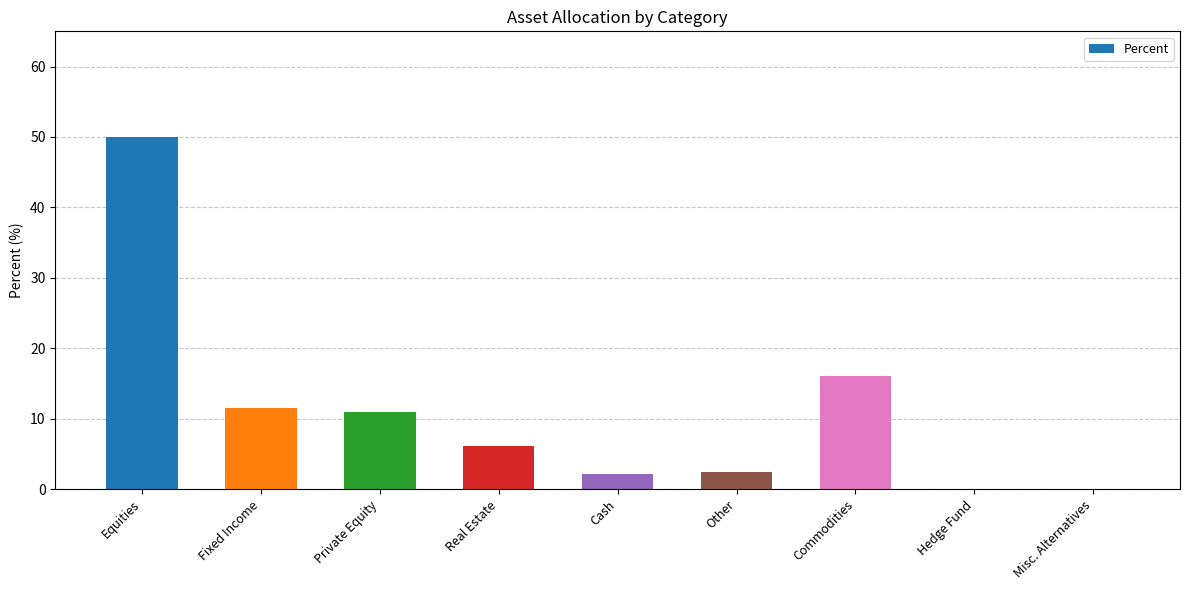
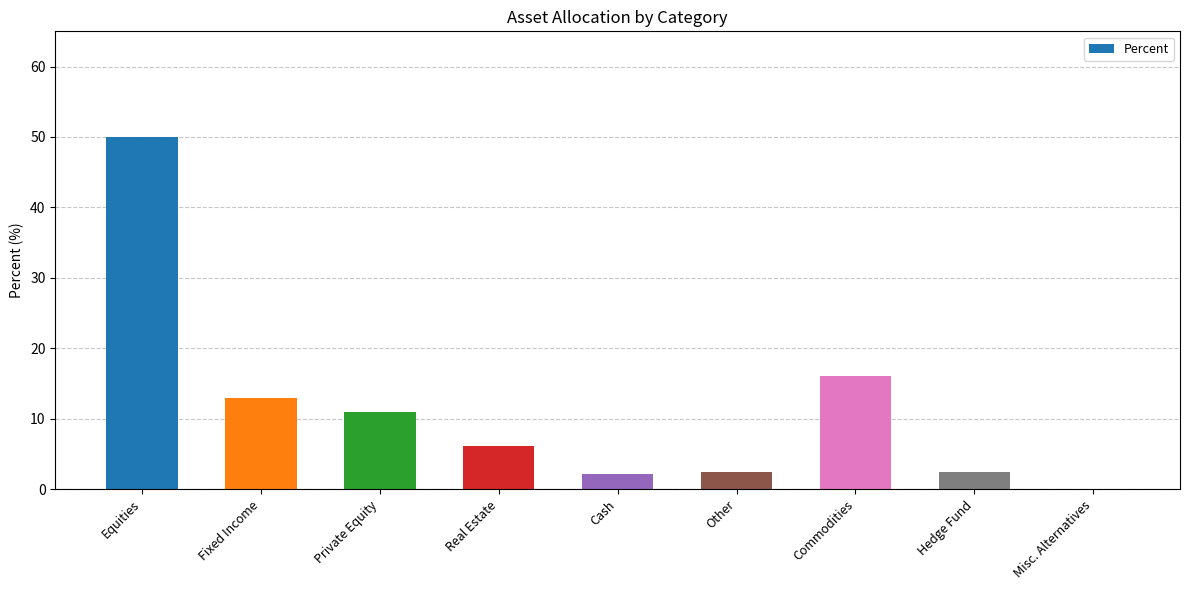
  {
    "Equities": 50,
-   "Fixed Income": 12,
+   "Fixed Income": 13,
    "Private Equity": 11,
    "Real Estate": 6,
    "Cash": 2,
    "Other": 3,
    "Commodities": 16,
-   "Hedge Fund": 0,
+   "Hedge Fund": 3,
    "Misc. Alternatives": 0
  }
